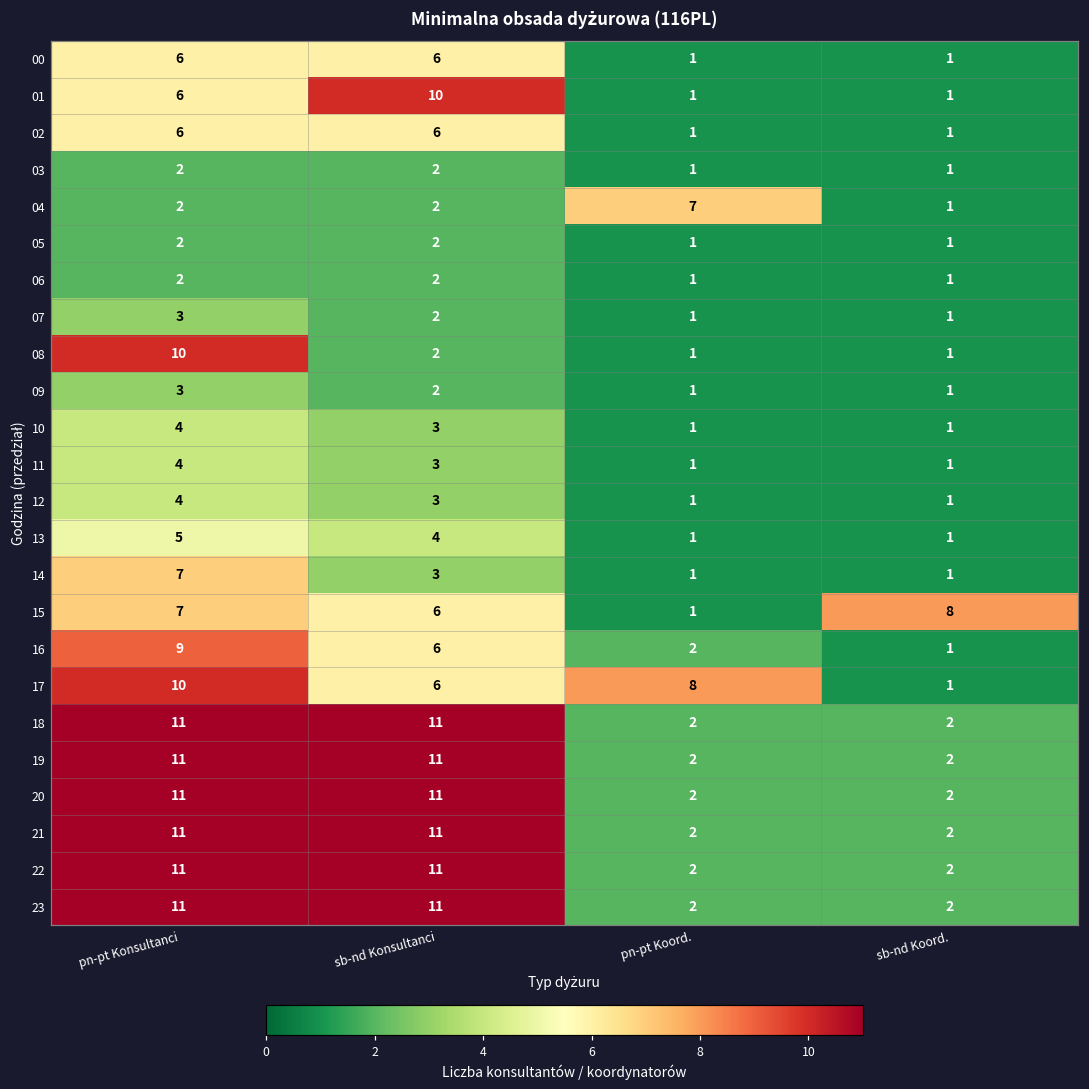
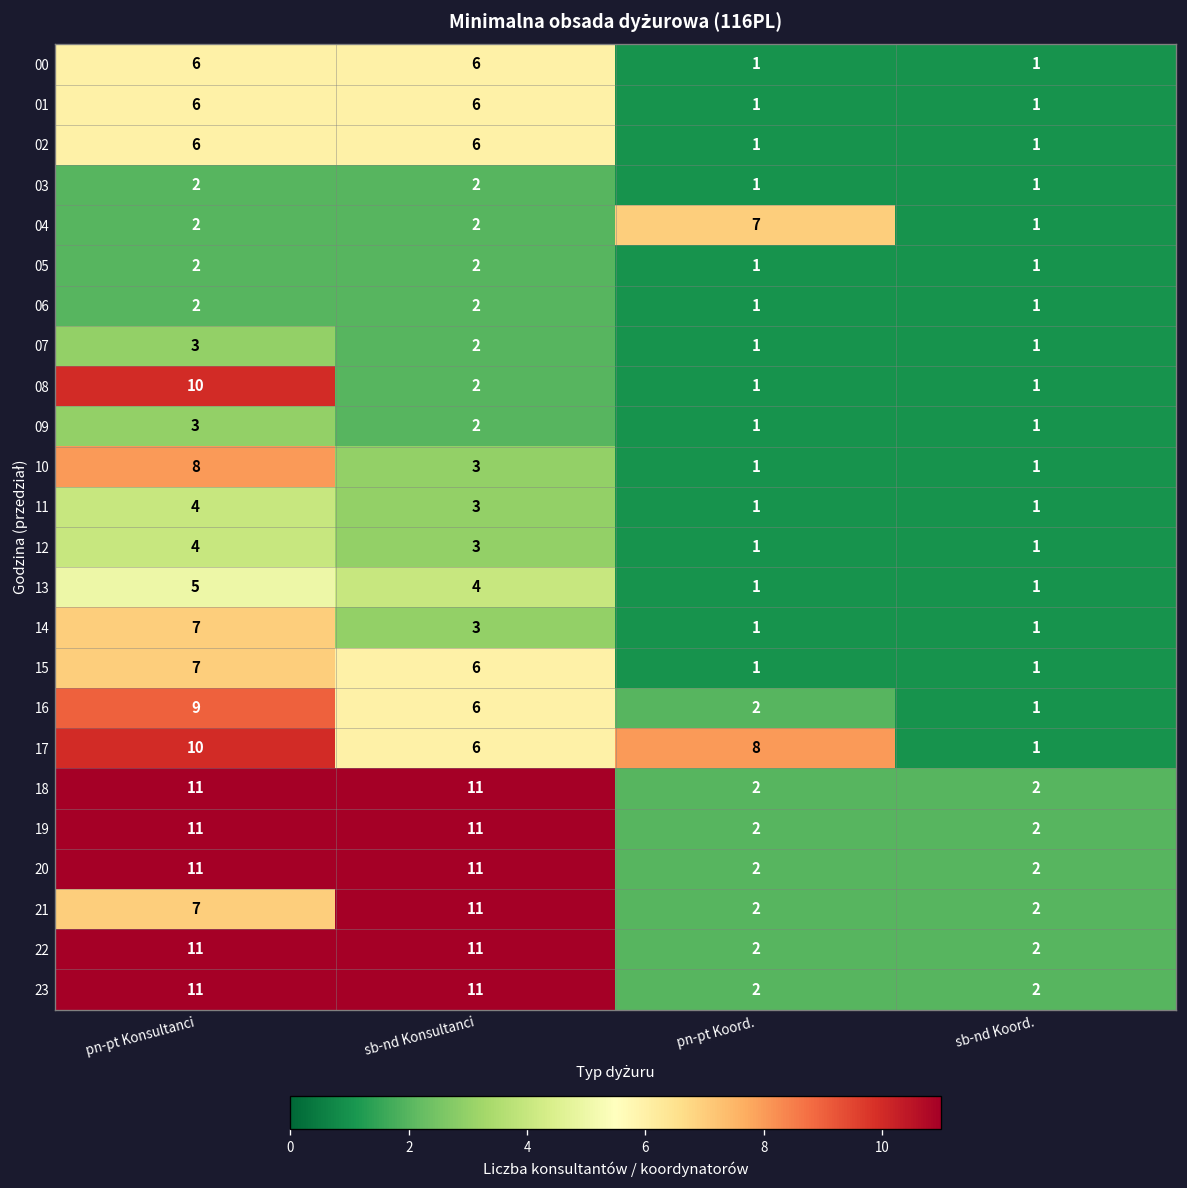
  {
    "00": {
      "pn-pt Konsultanci": 6,
      "sb-nd Konsultanci": 6,
      "pn-pt Koord.": 1,
      "sb-nd Koord.": 1
    },
    "01": {
      "pn-pt Konsultanci": 6,
-     "sb-nd Konsultanci": 10,
+     "sb-nd Konsultanci": 6,
      "pn-pt Koord.": 1,
      "sb-nd Koord.": 1
    },
    "02": {
      "pn-pt Konsultanci": 6,
      "sb-nd Konsultanci": 6,
      "pn-pt Koord.": 1,
      "sb-nd Koord.": 1
    },
    "03": {
      "pn-pt Konsultanci": 2,
      "sb-nd Konsultanci": 2,
      "pn-pt Koord.": 1,
      "sb-nd Koord.": 1
    },
    "04": {
      "pn-pt Konsultanci": 2,
      "sb-nd Konsultanci": 2,
      "pn-pt Koord.": 7,
      "sb-nd Koord.": 1
    },
    "05": {
      "pn-pt Konsultanci": 2,
      "sb-nd Konsultanci": 2,
      "pn-pt Koord.": 1,
      "sb-nd Koord.": 1
    },
    "06": {
      "pn-pt Konsultanci": 2,
      "sb-nd Konsultanci": 2,
      "pn-pt Koord.": 1,
      "sb-nd Koord.": 1
    },
    "07": {
      "pn-pt Konsultanci": 3,
      "sb-nd Konsultanci": 2,
      "pn-pt Koord.": 1,
      "sb-nd Koord.": 1
    },
    "08": {
      "pn-pt Konsultanci": 10,
      "sb-nd Konsultanci": 2,
      "pn-pt Koord.": 1,
      "sb-nd Koord.": 1
    },
    "09": {
      "pn-pt Konsultanci": 3,
      "sb-nd Konsultanci": 2,
      "pn-pt Koord.": 1,
      "sb-nd Koord.": 1
    },
    "10": {
-     "pn-pt Konsultanci": 4,
+     "pn-pt Konsultanci": 8,
      "sb-nd Konsultanci": 3,
      "pn-pt Koord.": 1,
      "sb-nd Koord.": 1
    },
    "11": {
      "pn-pt Konsultanci": 4,
      "sb-nd Konsultanci": 3,
      "pn-pt Koord.": 1,
      "sb-nd Koord.": 1
    },
    "12": {
      "pn-pt Konsultanci": 4,
      "sb-nd Konsultanci": 3,
      "pn-pt Koord.": 1,
      "sb-nd Koord.": 1
    },
    "13": {
      "pn-pt Konsultanci": 5,
      "sb-nd Konsultanci": 4,
      "pn-pt Koord.": 1,
      "sb-nd Koord.": 1
    },
    "14": {
      "pn-pt Konsultanci": 7,
      "sb-nd Konsultanci": 3,
      "pn-pt Koord.": 1,
      "sb-nd Koord.": 1
    },
    "15": {
      "pn-pt Konsultanci": 7,
      "sb-nd Konsultanci": 6,
      "pn-pt Koord.": 1,
-     "sb-nd Koord.": 8
+     "sb-nd Koord.": 1
    },
    "16": {
      "pn-pt Konsultanci": 9,
      "sb-nd Konsultanci": 6,
      "pn-pt Koord.": 2,
      "sb-nd Koord.": 1
    },
    "17": {
      "pn-pt Konsultanci": 10,
      "sb-nd Konsultanci": 6,
      "pn-pt Koord.": 8,
      "sb-nd Koord.": 1
    },
    "18": {
      "pn-pt Konsultanci": 11,
      "sb-nd Konsultanci": 11,
      "pn-pt Koord.": 2,
      "sb-nd Koord.": 2
    },
    "19": {
      "pn-pt Konsultanci": 11,
      "sb-nd Konsultanci": 11,
      "pn-pt Koord.": 2,
      "sb-nd Koord.": 2
    },
    "20": {
      "pn-pt Konsultanci": 11,
      "sb-nd Konsultanci": 11,
      "pn-pt Koord.": 2,
      "sb-nd Koord.": 2
    },
    "21": {
-     "pn-pt Konsultanci": 11,
+     "pn-pt Konsultanci": 7,
      "sb-nd Konsultanci": 11,
      "pn-pt Koord.": 2,
      "sb-nd Koord.": 2
    },
    "22": {
      "pn-pt Konsultanci": 11,
      "sb-nd Konsultanci": 11,
      "pn-pt Koord.": 2,
      "sb-nd Koord.": 2
    },
    "23": {
      "pn-pt Konsultanci": 11,
      "sb-nd Konsultanci": 11,
      "pn-pt Koord.": 2,
      "sb-nd Koord.": 2
    }
  }
